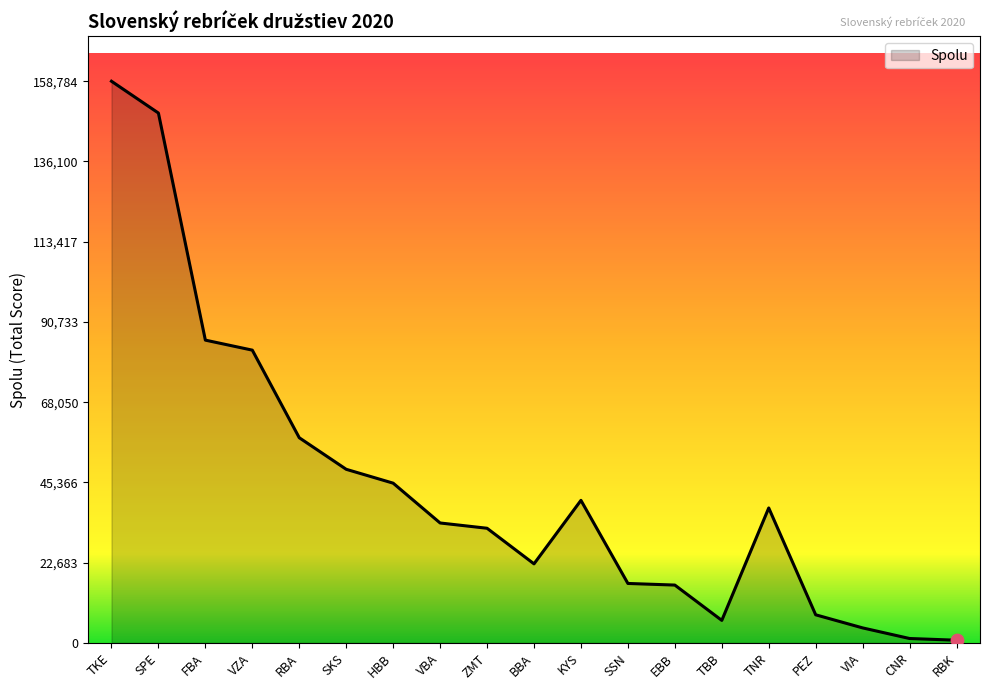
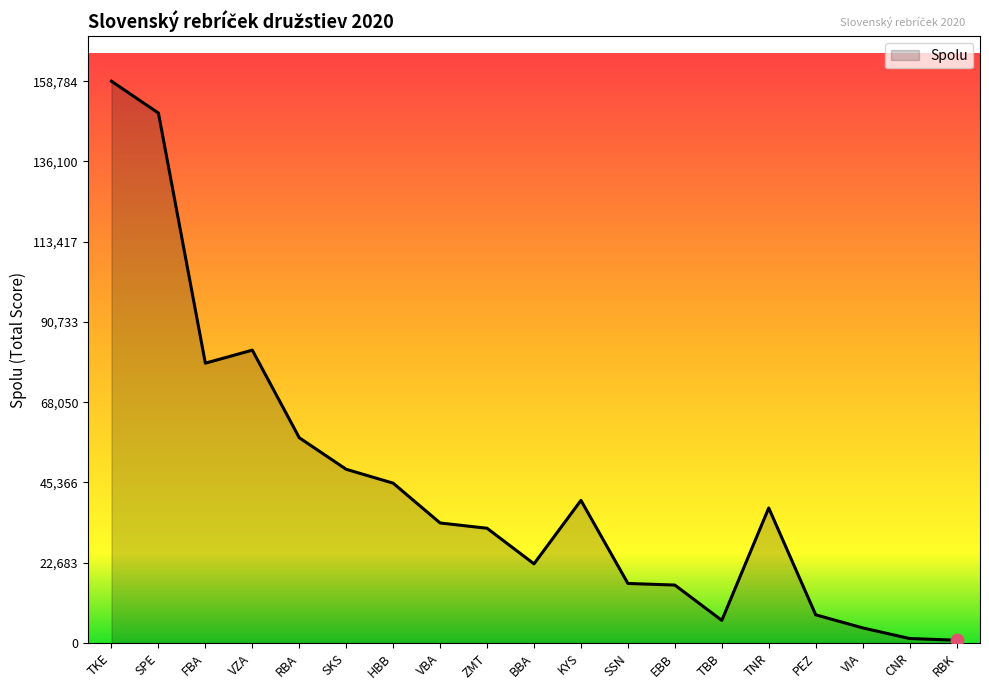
  {
    "Spolu": {
      "TKE": "159,000",
      "SPE": "150,000",
-     "FBA": "86,000",
+     "FBA": "79,000",
      "VZA": "83,000",
      "RBA": "58,000",
      "SKS": "49,000",
      "HBB": "45,000",
      "VBA": "34,000",
      "ZMT": "32,000",
      "BBA": "22,000",
      "KYS": "40,000",
      "SSN": "17,000",
      "EBB": "16,000",
      "TBB": "6,000",
      "TNR": "38,000",
      "PEZ": "8,000",
      "VIA": "4,000",
      "CNR": "1,000"
    }
  }
